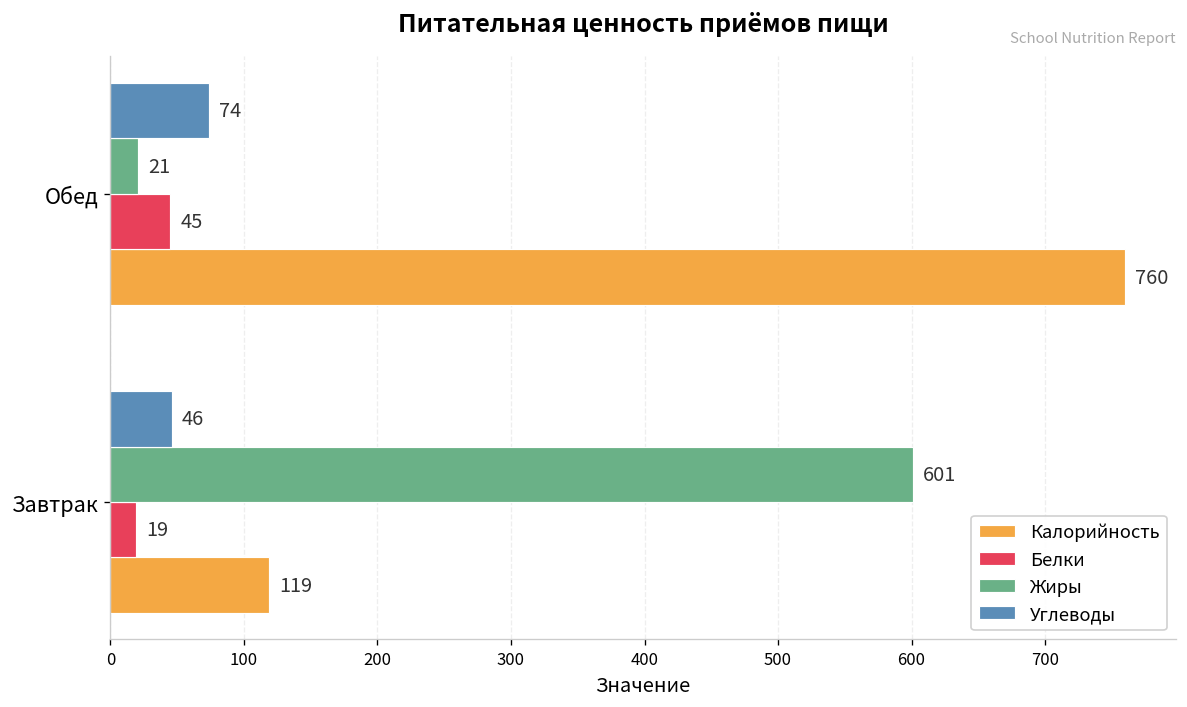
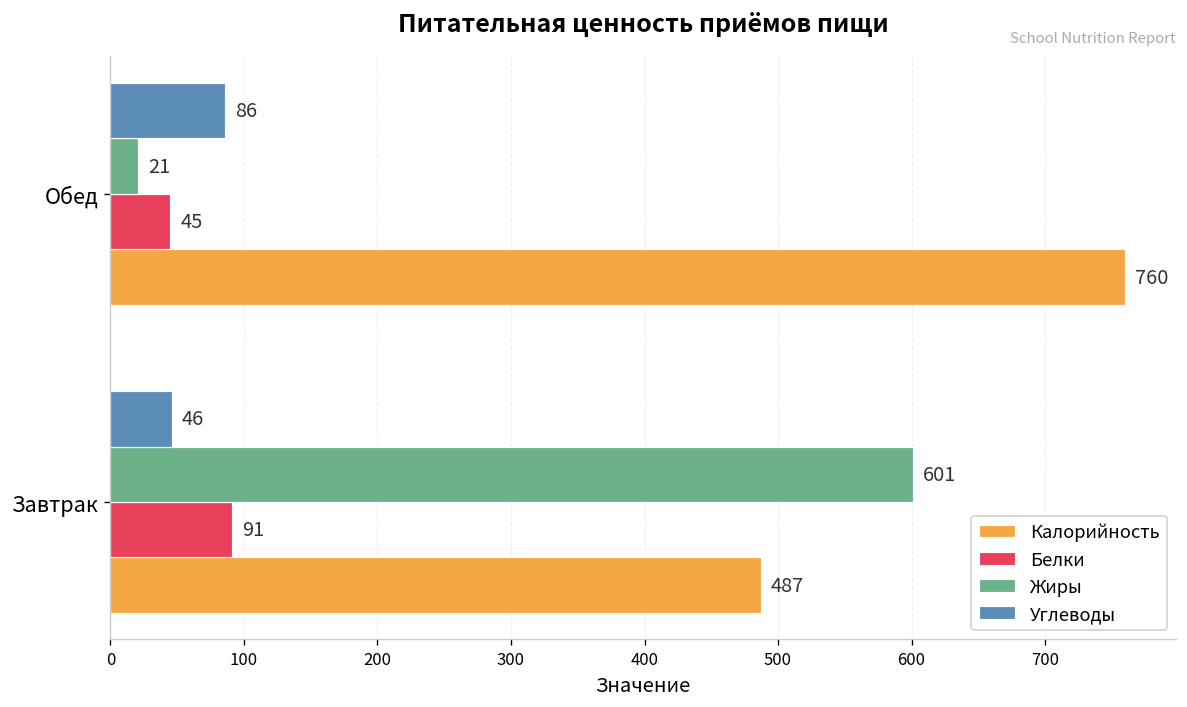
  {
    "Калорийность": {
      "Обед": 760,
-     "Завтрак": 119
+     "Завтрак": 487
    },
    "Белки": {
      "Обед": 45,
-     "Завтрак": 19
+     "Завтрак": 91
    },
    "Жиры": {
      "Обед": 21,
      "Завтрак": 601
    },
    "Углеводы": {
-     "Обед": 74,
+     "Обед": 86,
      "Завтрак": 46
    }
  }
